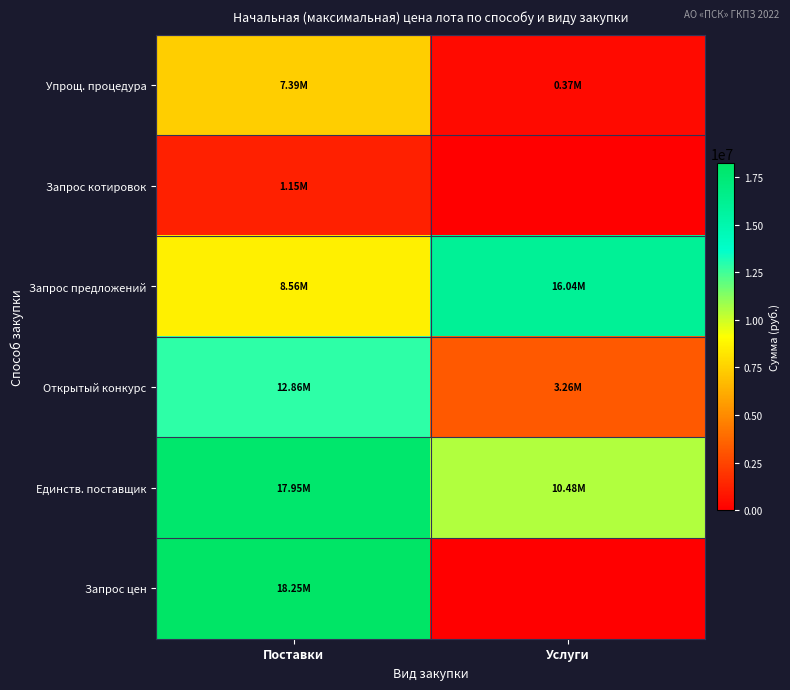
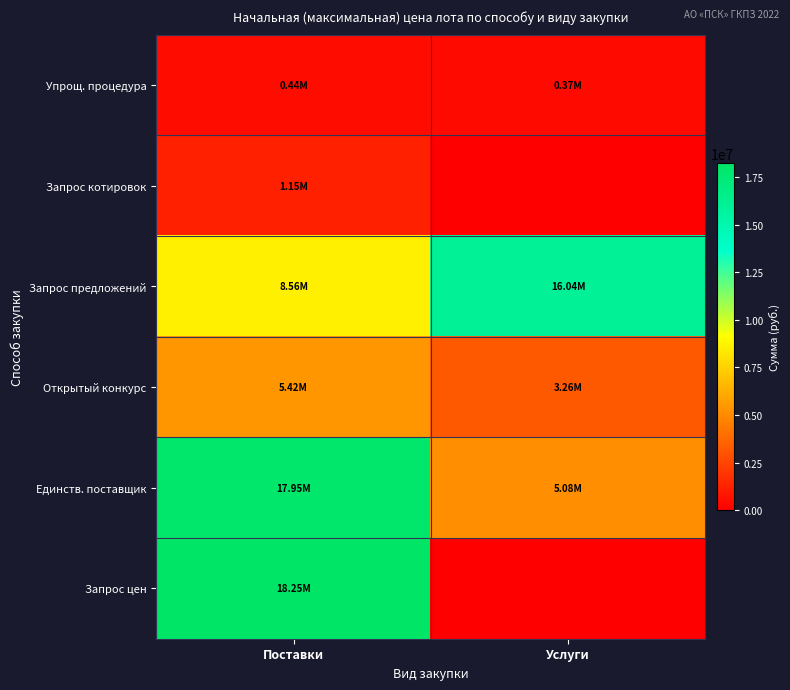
  {
    "Упрощ. процедура": {
-     "Поставки": "7.39M",
+     "Поставки": "0.44M",
      "Услуги": "0.37M"
    },
    "Запрос котировок": {
      "Поставки": "1.15M"
    },
    "Запрос предложений": {
      "Поставки": "8.56M",
      "Услуги": "16.04M"
    },
    "Открытый конкурс": {
-     "Поставки": "12.86M",
+     "Поставки": "5.42M",
      "Услуги": "3.26M"
    },
    "Единств. поставщик": {
      "Поставки": "17.95M",
-     "Услуги": "10.48M"
+     "Услуги": "5.08M"
    },
    "Запрос цен": {
      "Поставки": "18.25M"
    }
  }
